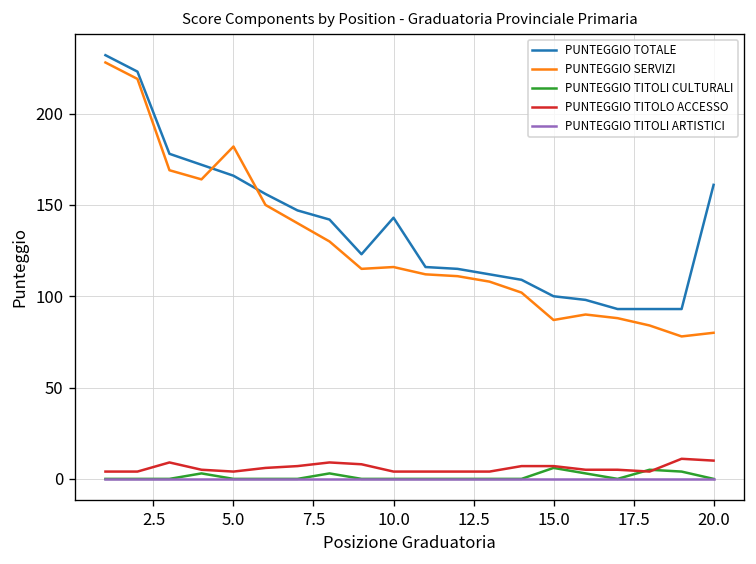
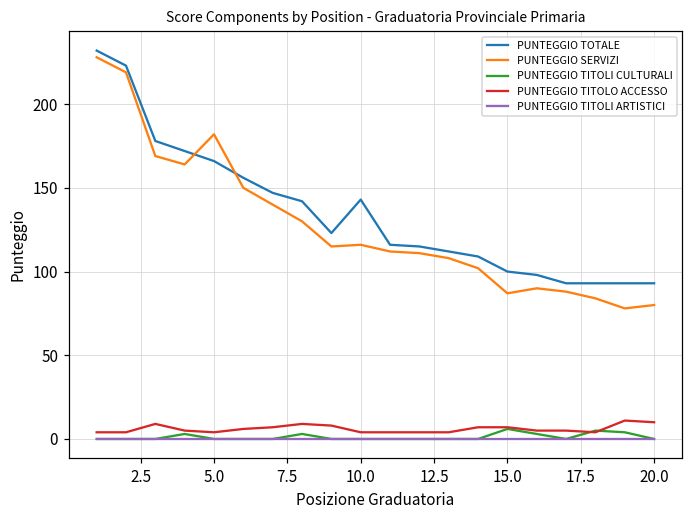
  {
    "PUNTEGGIO TOTALE": {
      "5.0": 166,
      "10.0": 143,
      "15.0": 100,
-     "20.0": 161
+     "20.0": 93
    },
    "PUNTEGGIO SERVIZI": {
      "5.0": 182,
      "10.0": 116,
      "15.0": 87,
      "20.0": 80
    },
    "PUNTEGGIO TITOLO ACCESSO": {
      "5.0": 4,
      "10.0": 4,
      "20.0": 10
    },
    "PUNTEGGIO TITOLI ARTISTICI": {
      "15.0": 0
    }
  }
